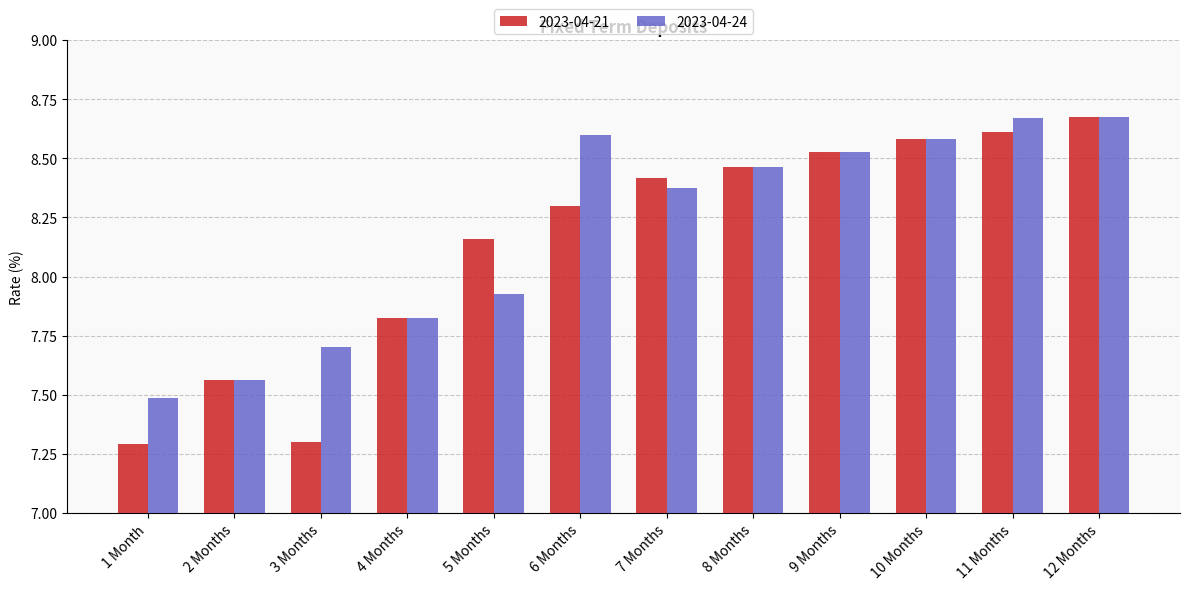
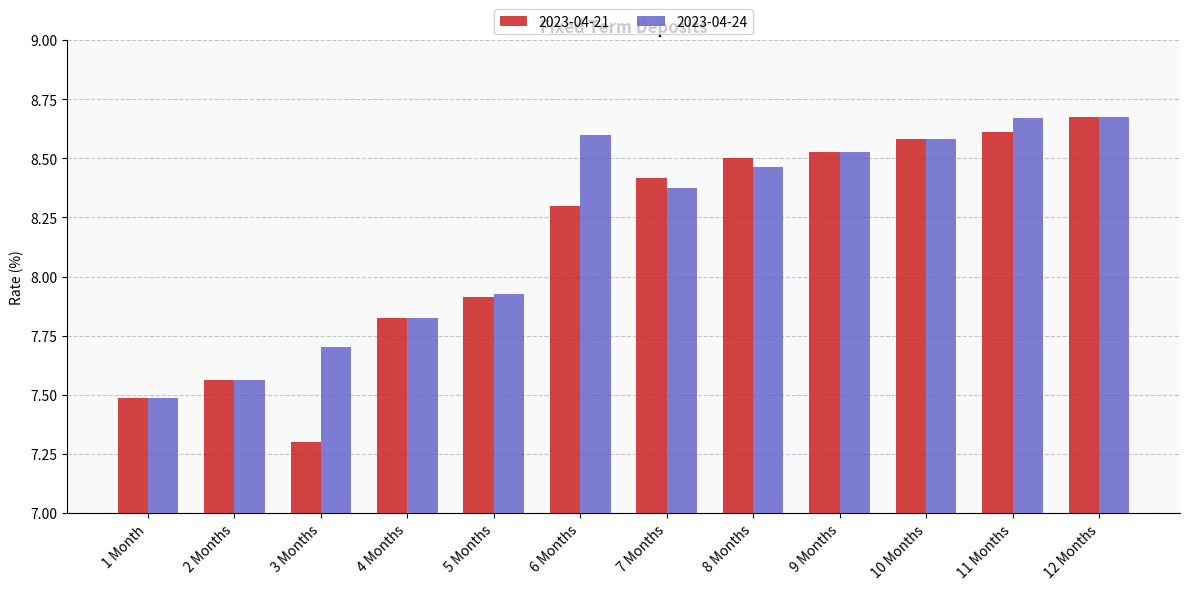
  {
    "2023-04-21": {
-     "1 Month": 7.29,
+     "1 Month": 7.49,
      "2 Months": 7.56,
      "3 Months": 7.30,
      "4 Months": 7.83,
-     "5 Months": 8.16,
+     "5 Months": 7.91,
      "6 Months": 8.30,
      "7 Months": 8.42,
-     "8 Months": 8.46,
+     "8 Months": 8.50,
      "9 Months": 8.53,
      "10 Months": 8.58,
      "11 Months": 8.61,
      "12 Months": 8.68
    },
    "2023-04-24": {
      "1 Month": 7.49,
      "2 Months": 7.56,
      "3 Months": 7.70,
      "4 Months": 7.83,
      "5 Months": 7.93,
      "6 Months": 8.60,
      "7 Months": 8.38,
      "8 Months": 8.46,
      "9 Months": 8.53,
      "10 Months": 8.58,
      "11 Months": 8.67,
      "12 Months": 8.68
    }
  }
